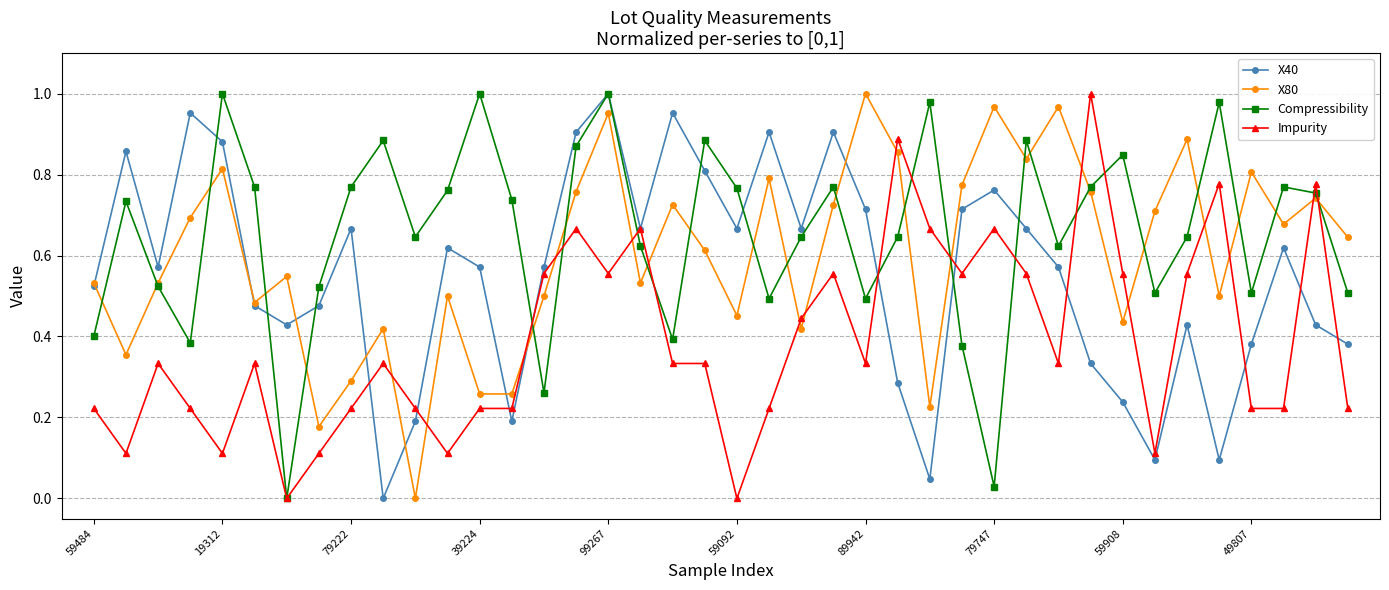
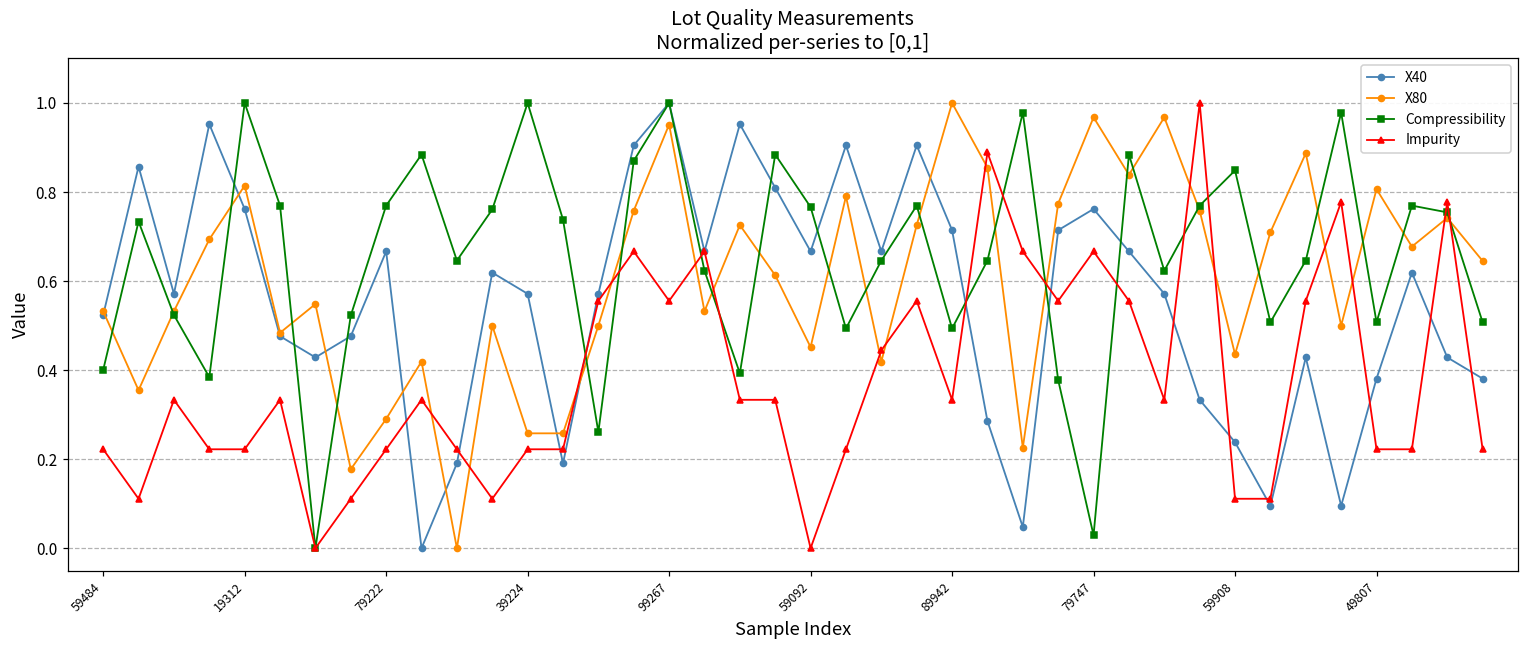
  {
    "X40": {
      "59484": 0.52,
-     "19312": 0.88,
+     "19312": 0.76,
      "79222": 0.67,
      "39224": 0.57,
      "59092": 0.67,
      "89942": 0.71,
      "79747": 0.76,
      "59908": 0.24,
      "49807": 0.38
    },
    "X80": {
      "59484": 0.53,
      "19312": 0.81,
      "79222": 0.29,
      "39224": 0.26,
      "99267": 0.95,
      "59092": 0.45,
      "89942": 1.00,
      "79747": 0.97,
      "59908": 0.44,
      "49807": 0.81
    },
    "Compressibility": {
      "59484": 0.40,
      "19312": 1.00,
      "79222": 0.77,
      "39224": 1.00,
      "59092": 0.77,
      "89942": 0.49,
      "79747": 0.03,
      "59908": 0.85,
      "49807": 0.51
    },
    "Impurity": {
      "59484": 0.22,
-     "19312": 0.11,
+     "19312": 0.22,
      "79222": 0.22,
      "39224": 0.22,
      "99267": 0.56,
      "59092": 0.00,
      "89942": 0.33,
      "79747": 0.67,
-     "59908": 0.56,
+     "59908": 0.11,
      "49807": 0.22
    }
  }
